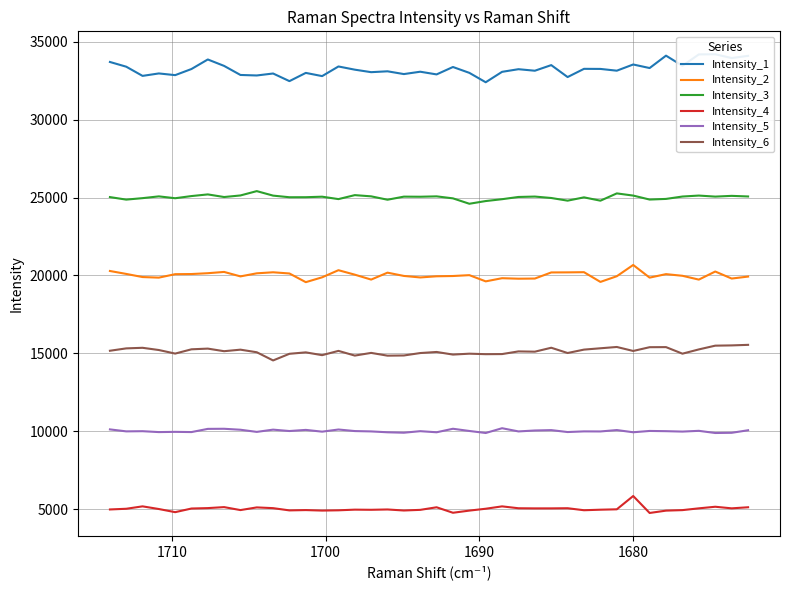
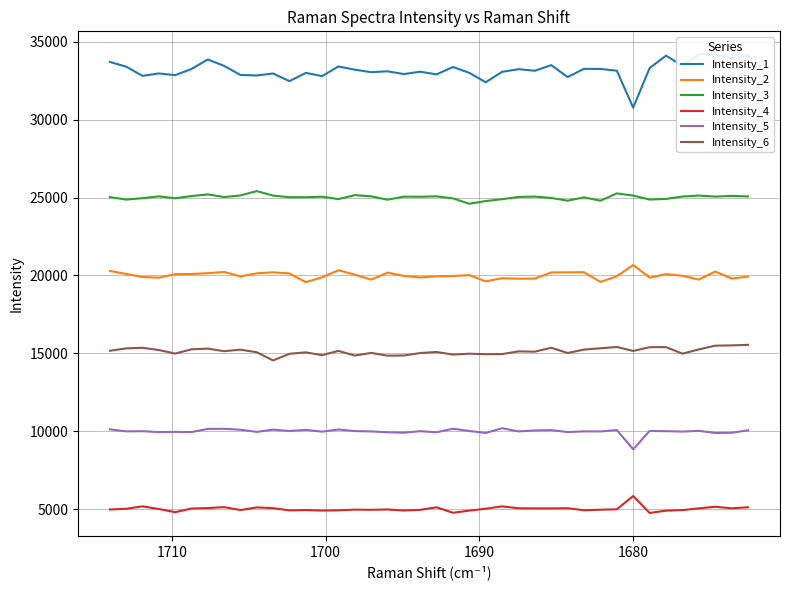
  {
    "Intensity_1": {
-     "1680": 33500
+     "1680": 30800
    },
    "Intensity_2": {
      "1680": 20700
    },
    "Intensity_3": {
      "1680": 25100
    },
    "Intensity_4": {
      "1680": 5900
    },
    "Intensity_5": {
-     "1680": 9900
+     "1680": 8900
    },
    "Intensity_6": {
      "1680": 15200
    }
  }
